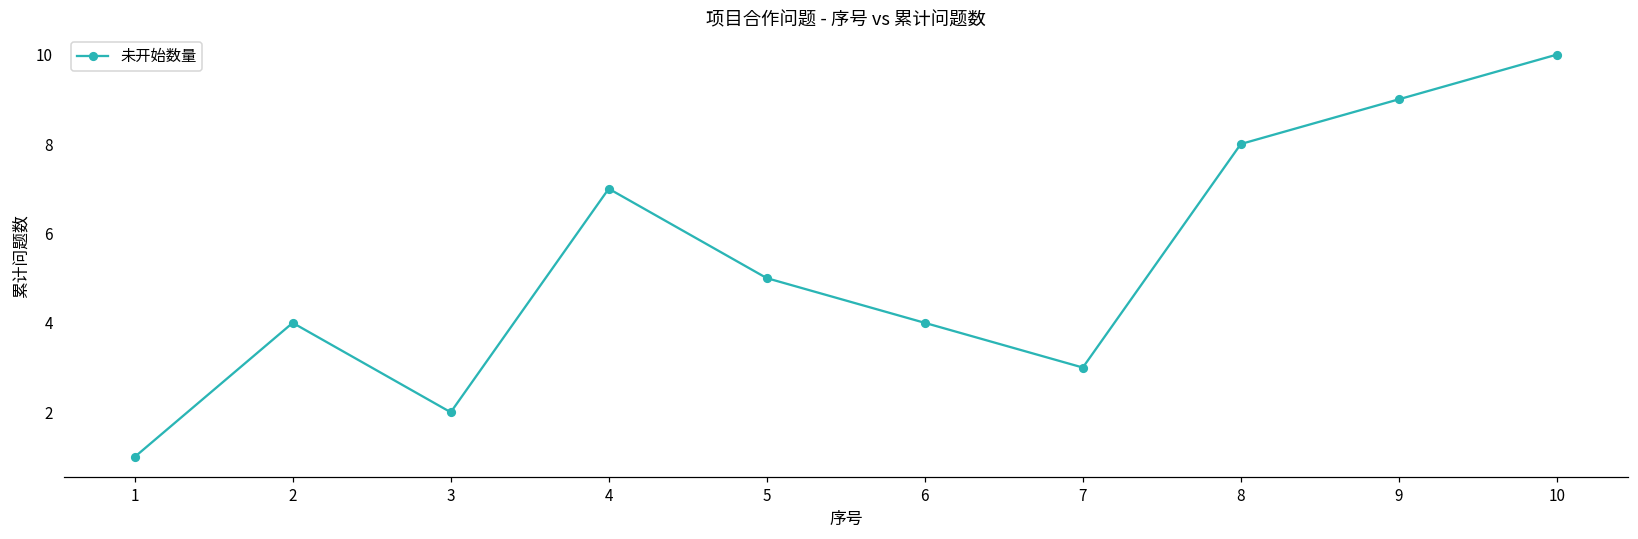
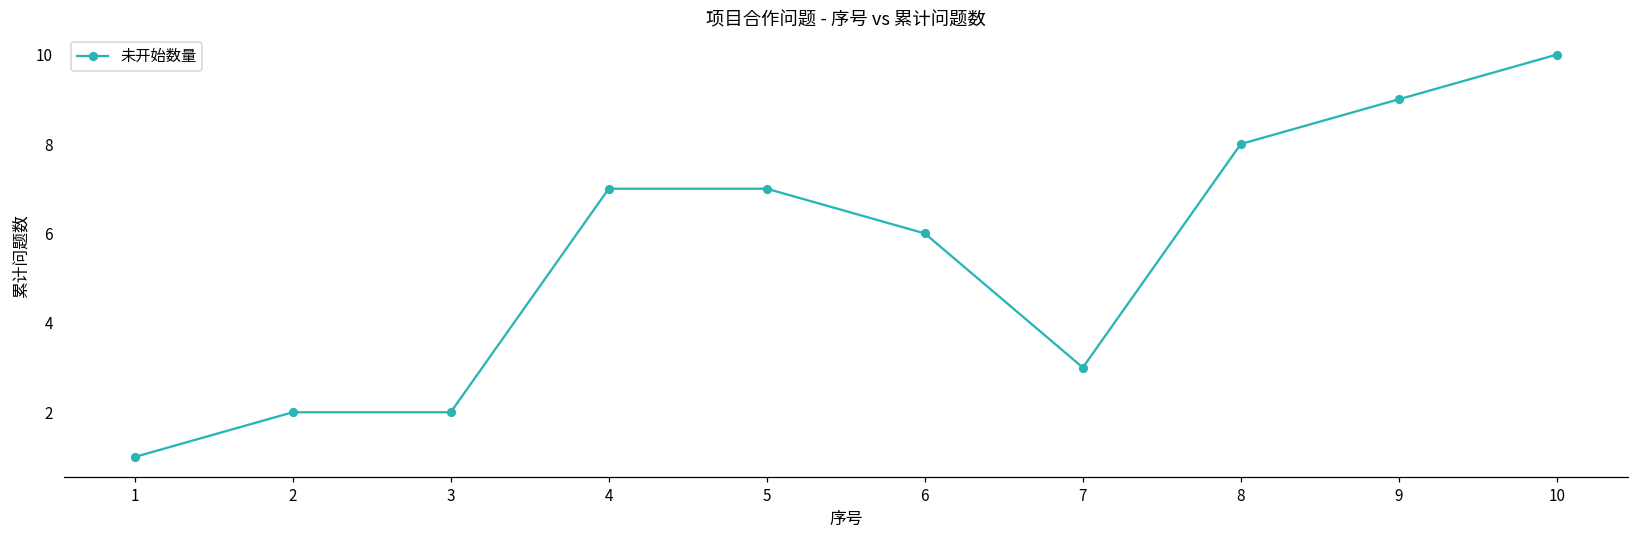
  {
    "1": 1,
-   "2": 4,
+   "2": 2,
    "3": 2,
    "4": 7,
-   "5": 5,
-   "6": 4,
+   "5": 7,
+   "6": 6,
    "7": 3,
    "8": 8,
    "9": 9,
    "10": 10
  }
